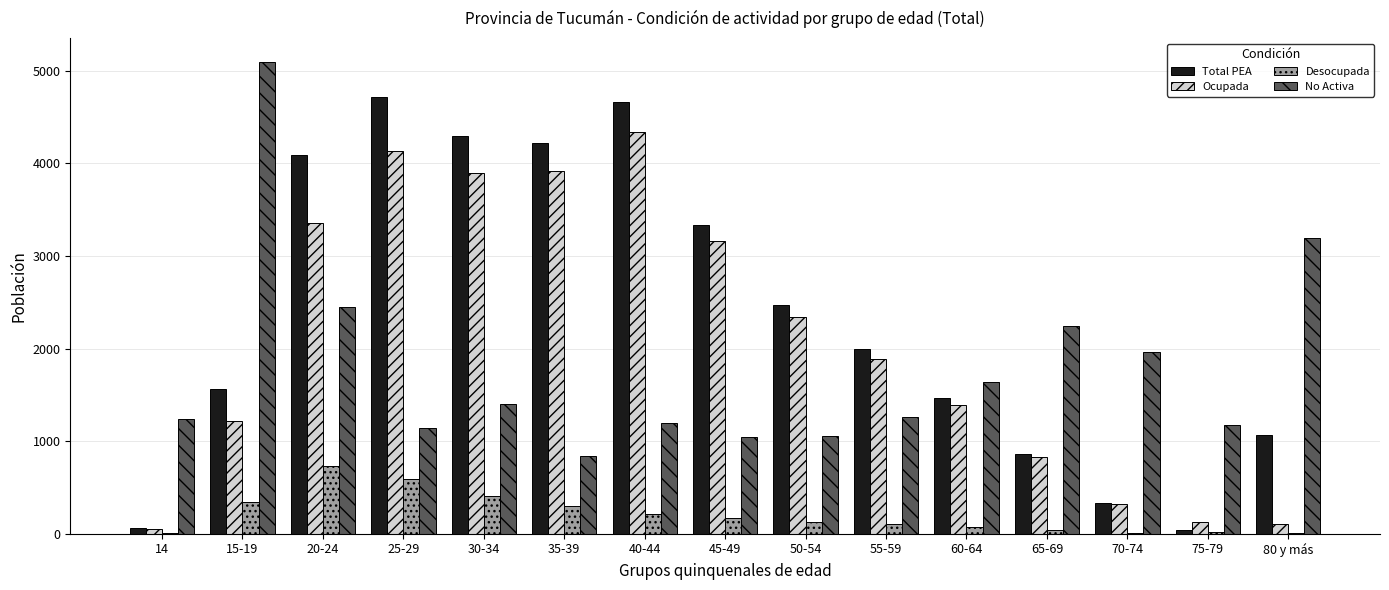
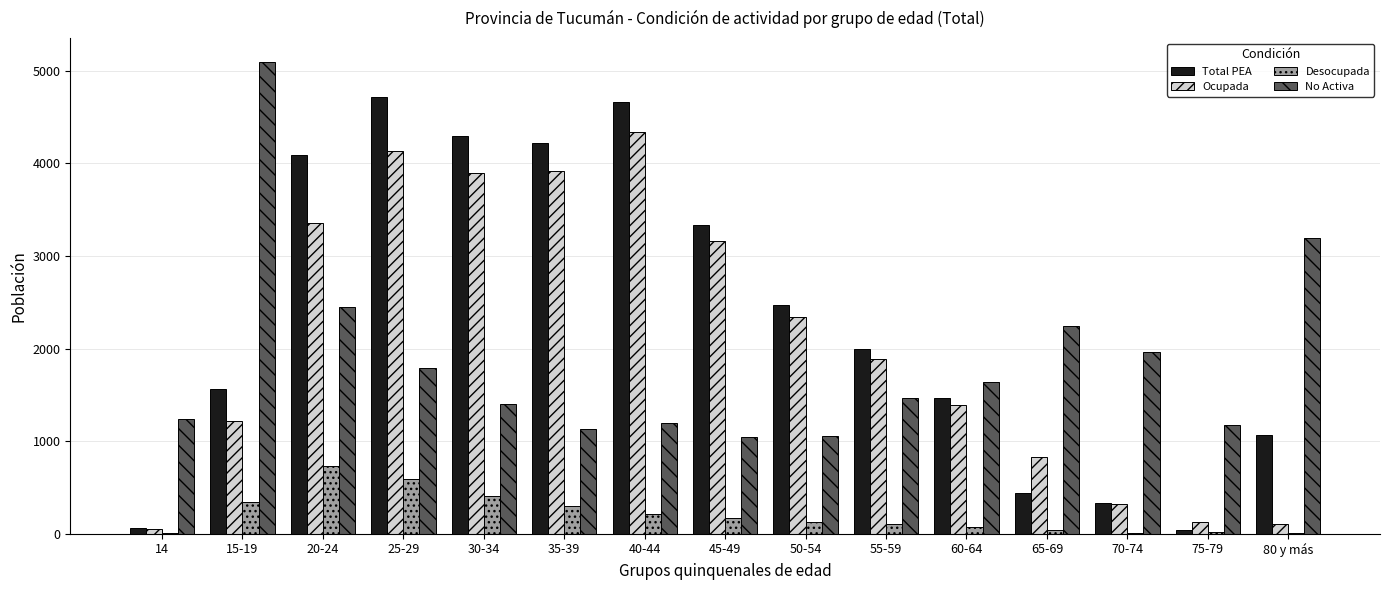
  {
    "Total PEA": {
      "14": 100,
      "15-19": 1600,
      "20-24": 4100,
      "25-29": 4700,
      "30-34": 4300,
      "35-39": 4200,
      "40-44": 4700,
      "45-49": 3300,
      "50-54": 2500,
      "55-59": 2000,
      "60-64": 1500,
-     "65-69": 900,
+     "65-69": 400,
      "70-74": 300,
      "75-79": 0,
      "80 y más": 1100
    },
    "Ocupada": {
      "14": 0,
      "15-19": 1200,
      "20-24": 3400,
      "25-29": 4100,
      "30-34": 3900,
      "35-39": 3900,
      "40-44": 4300,
      "45-49": 3200,
      "50-54": 2300,
      "55-59": 1900,
      "60-64": 1400,
      "65-69": 800,
      "70-74": 300,
      "75-79": 100,
      "80 y más": 100
    },
    "Desocupada": {
      "15-19": 300,
      "20-24": 700,
      "25-29": 600,
      "30-34": 400,
      "35-39": 300,
      "40-44": 200,
      "45-49": 200,
      "50-54": 100,
      "55-59": 100,
      "60-64": 100,
      "65-69": 0
    },
    "No Activa": {
      "14": 1200,
      "15-19": 5100,
      "20-24": 2500,
-     "25-29": 1100,
+     "25-29": 1800,
      "30-34": 1400,
-     "35-39": 800,
+     "35-39": 1100,
      "40-44": 1200,
      "45-49": 1000,
      "50-54": 1100,
-     "55-59": 1300,
+     "55-59": 1500,
      "60-64": 1600,
      "65-69": 2200,
      "70-74": 2000,
      "75-79": 1200,
      "80 y más": 3200
    }
  }
